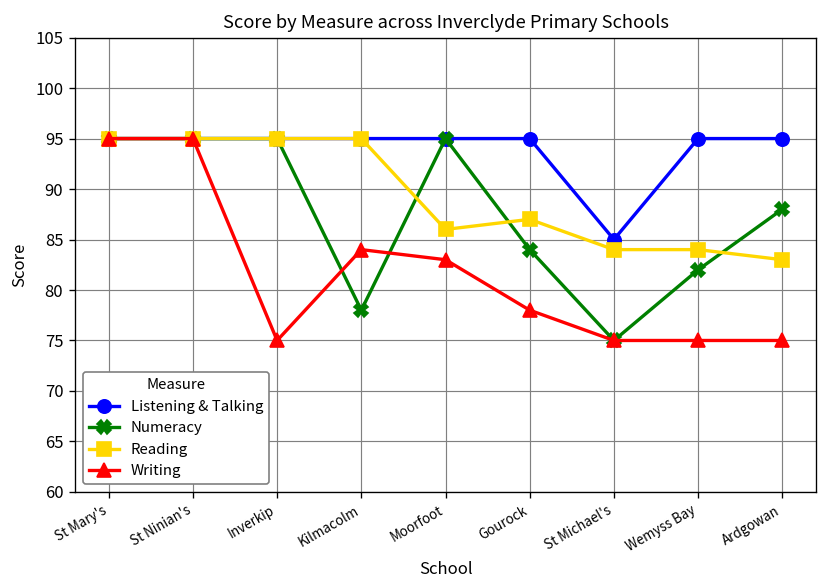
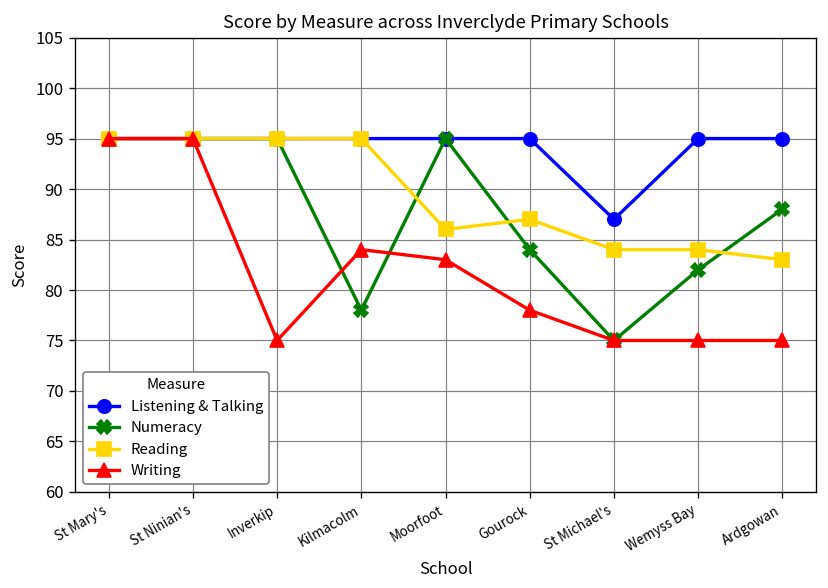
  {
    "Listening & Talking": {
      "Gourock": 95,
-     "St Michael's": 85,
+     "St Michael's": 87,
      "Wemyss Bay": 95,
      "Ardgowan": 95
    },
    "Numeracy": {
      "Kilmacolm": 78,
      "Gourock": 84,
      "Wemyss Bay": 82,
      "Ardgowan": 88
    },
    "Reading": {
      "Moorfoot": 86,
      "Gourock": 87,
      "St Michael's": 84,
      "Wemyss Bay": 84,
      "Ardgowan": 83
    },
    "Writing": {
      "Inverkip": 75,
      "Kilmacolm": 84,
      "Moorfoot": 83,
      "Gourock": 78,
      "Wemyss Bay": 75,
      "Ardgowan": 75
    }
  }
